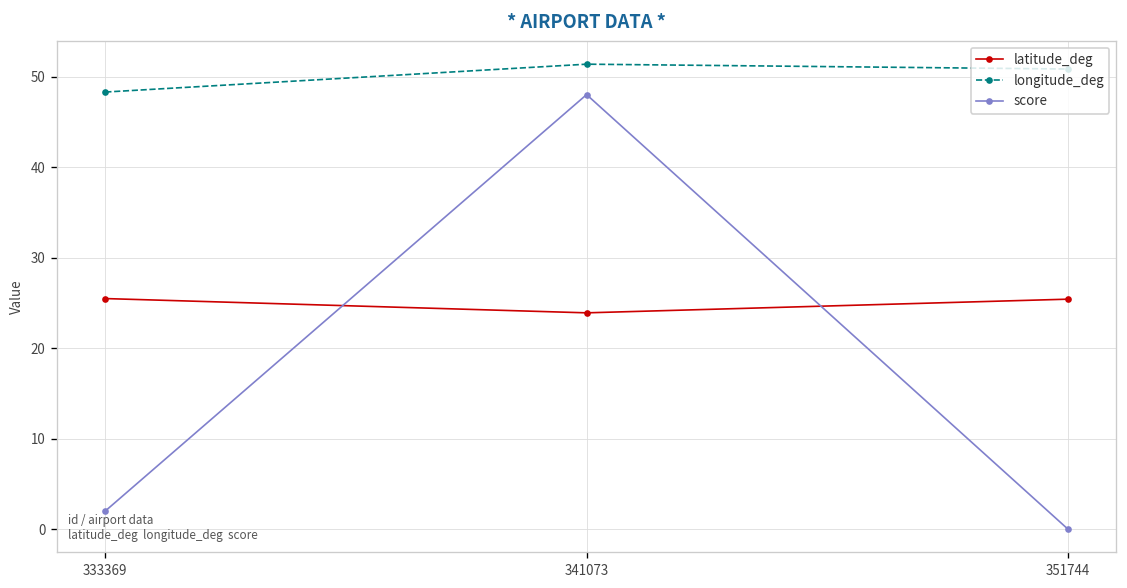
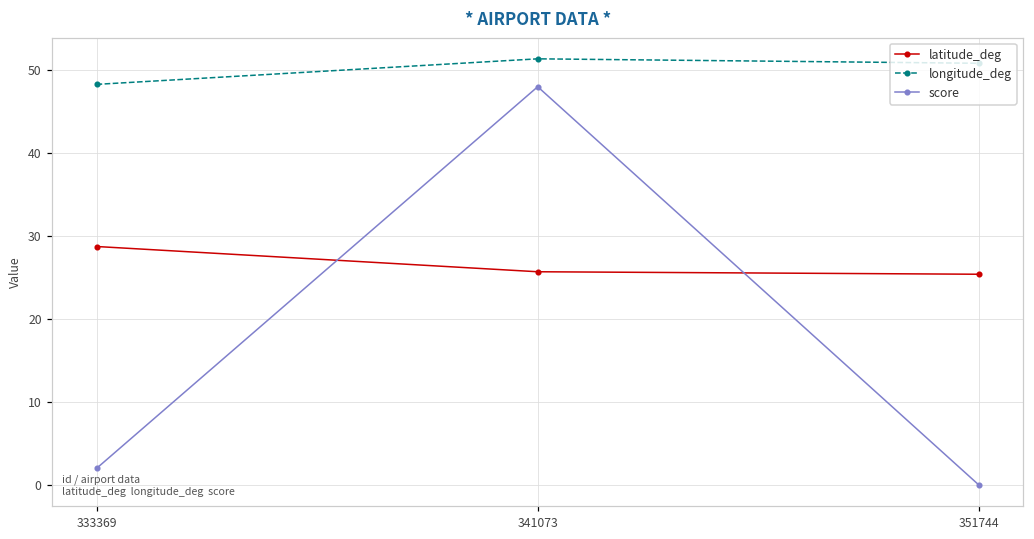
  {
    "latitude_deg": {
-     "333369": 25,
-     "341073": 24,
+     "333369": 29,
+     "341073": 26,
      "351744": 25
    },
    "longitude_deg": {
      "333369": 48,
      "341073": 51
    },
    "score": {
      "333369": 2,
      "341073": 48,
      "351744": 0
    }
  }
